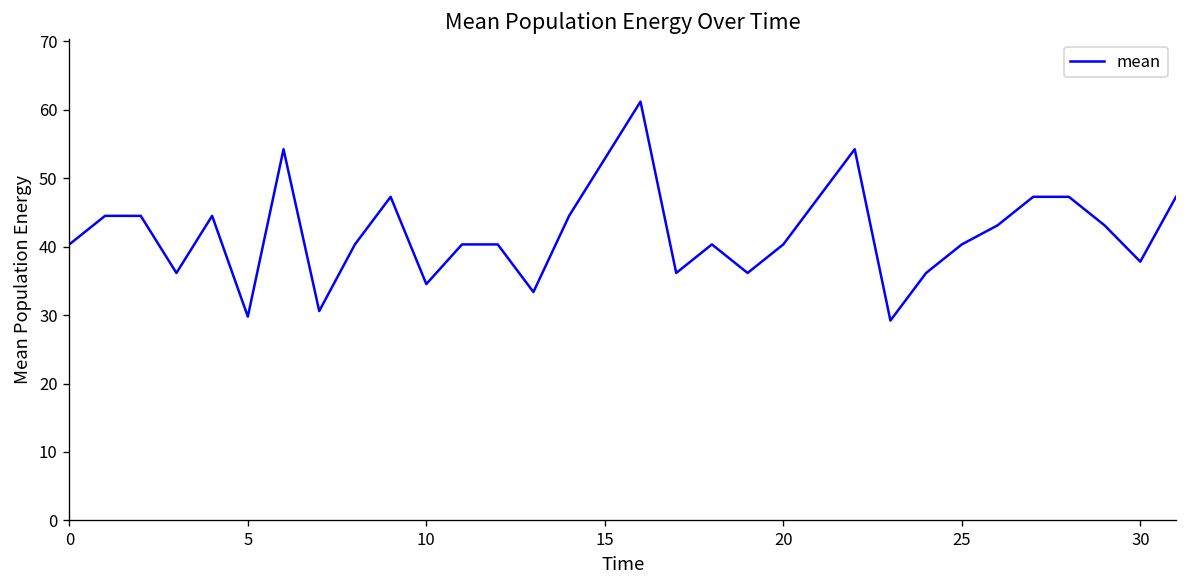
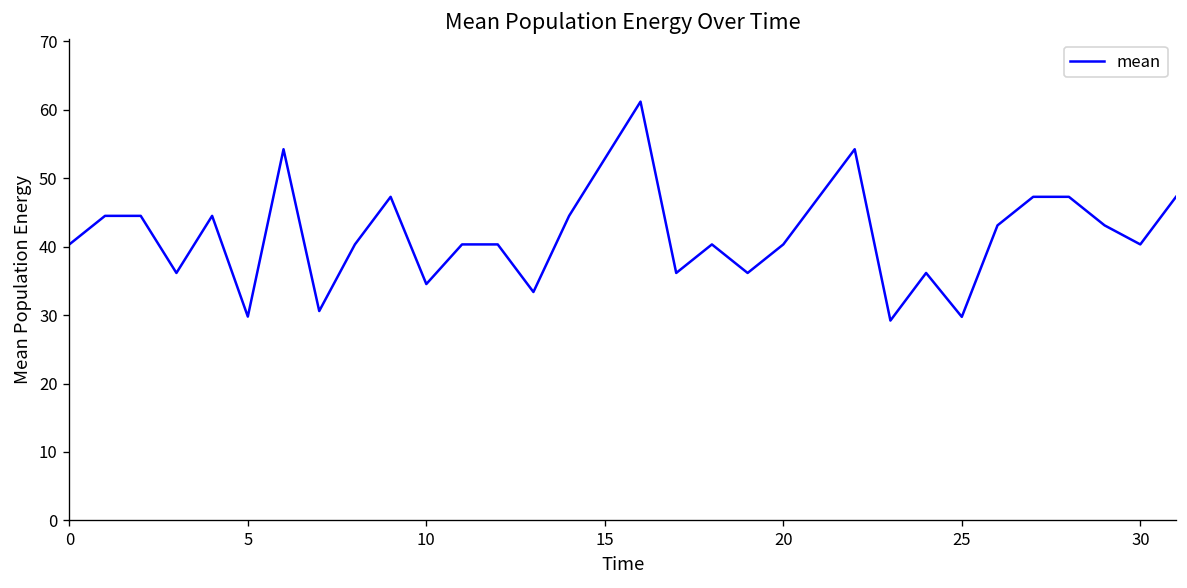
  {
    "0": 40,
    "5": 30,
    "10": 35,
    "15": 53,
    "20": 40,
-   "25": 40,
-   "30": 38
+   "25": 30,
+   "30": 40
  }
